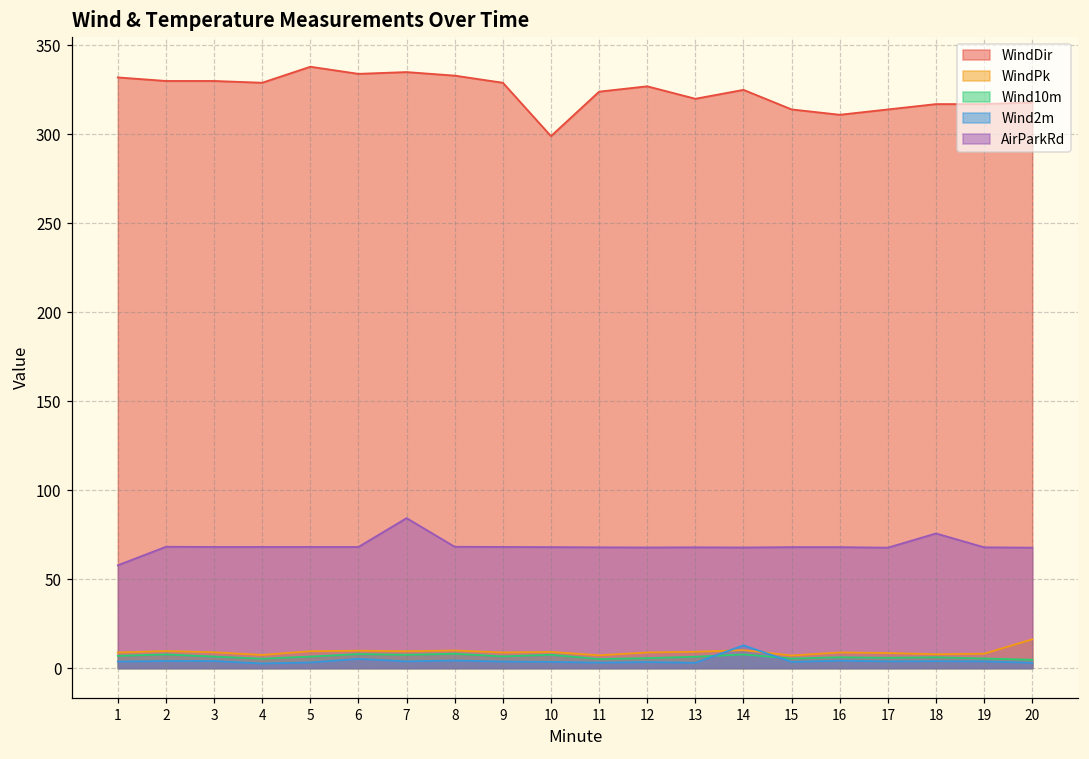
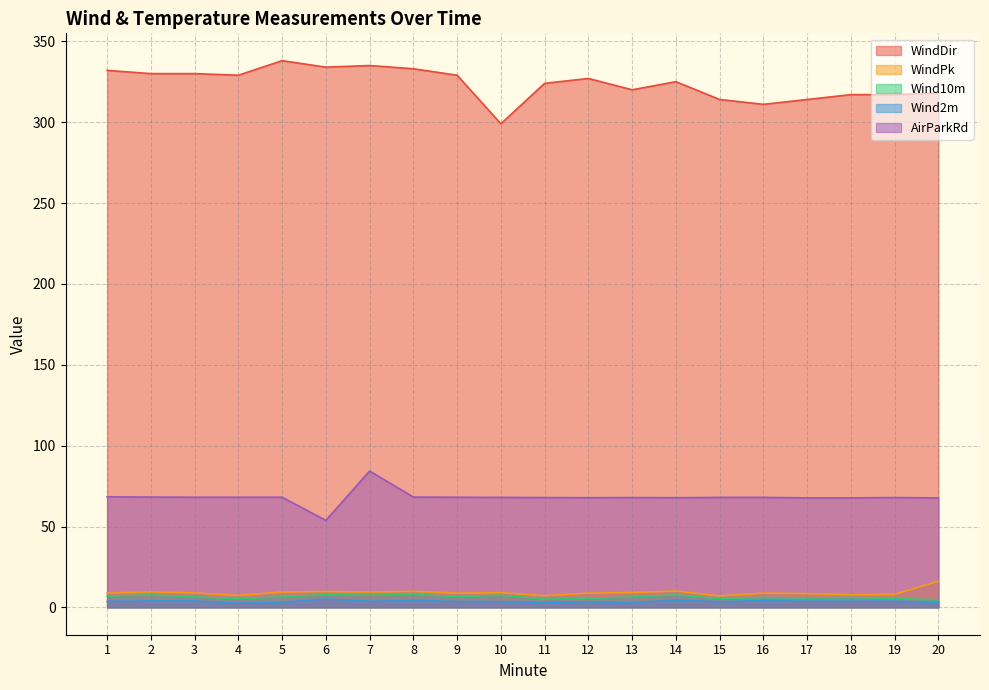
  {
    "WindDir": {
      "1": 332,
      "2": 330,
      "3": 330,
      "4": 329,
      "5": 338,
      "6": 334,
      "7": 335,
      "8": 333,
      "9": 329,
      "10": 299,
      "11": 324,
      "12": 327,
      "13": 320,
      "14": 325,
      "15": 314,
      "16": 311,
      "17": 314,
      "18": 317
    },
    "WindPk": {
      "1": 9,
      "2": 10,
      "3": 9,
      "4": 7,
      "5": 10,
      "6": 10,
      "7": 10,
      "8": 10,
      "9": 9,
      "10": 9,
      "11": 7,
      "12": 9,
      "13": 9,
      "14": 10,
      "15": 7,
      "16": 9,
      "17": 9,
      "18": 8,
      "19": 8,
      "20": 16
    },
    "Wind10m": {
      "1": 7,
      "2": 8,
      "3": 7,
      "4": 5,
      "5": 7,
      "6": 8,
      "7": 8,
      "8": 8,
      "9": 7,
      "10": 8,
      "11": 5,
      "12": 6,
      "13": 6,
      "14": 8,
      "15": 5,
      "16": 6,
      "17": 6,
      "18": 6,
      "20": 5
    },
    "Wind2m": {
      "1": 4,
      "2": 4,
      "3": 4,
      "4": 3,
      "5": 3,
      "6": 5,
      "7": 4,
      "8": 4,
      "9": 4,
      "10": 4,
      "11": 3,
      "12": 3,
      "13": 3,
-     "14": 13,
+     "14": 5,
      "15": 4,
      "16": 4,
      "17": 4,
      "18": 4,
      "20": 3
    },
    "AirParkRd": {
-     "1": 58,
+     "1": 68,
      "2": 68,
      "3": 68,
      "4": 68,
      "5": 68,
-     "6": 68,
+     "6": 54,
      "7": 84,
      "8": 68,
      "9": 68,
      "10": 68,
      "11": 68,
      "12": 68,
      "13": 68,
      "14": 68,
      "15": 68,
      "16": 68,
      "17": 68,
-     "18": 76,
+     "18": 68,
      "19": 68,
      "20": 68
    }
  }
